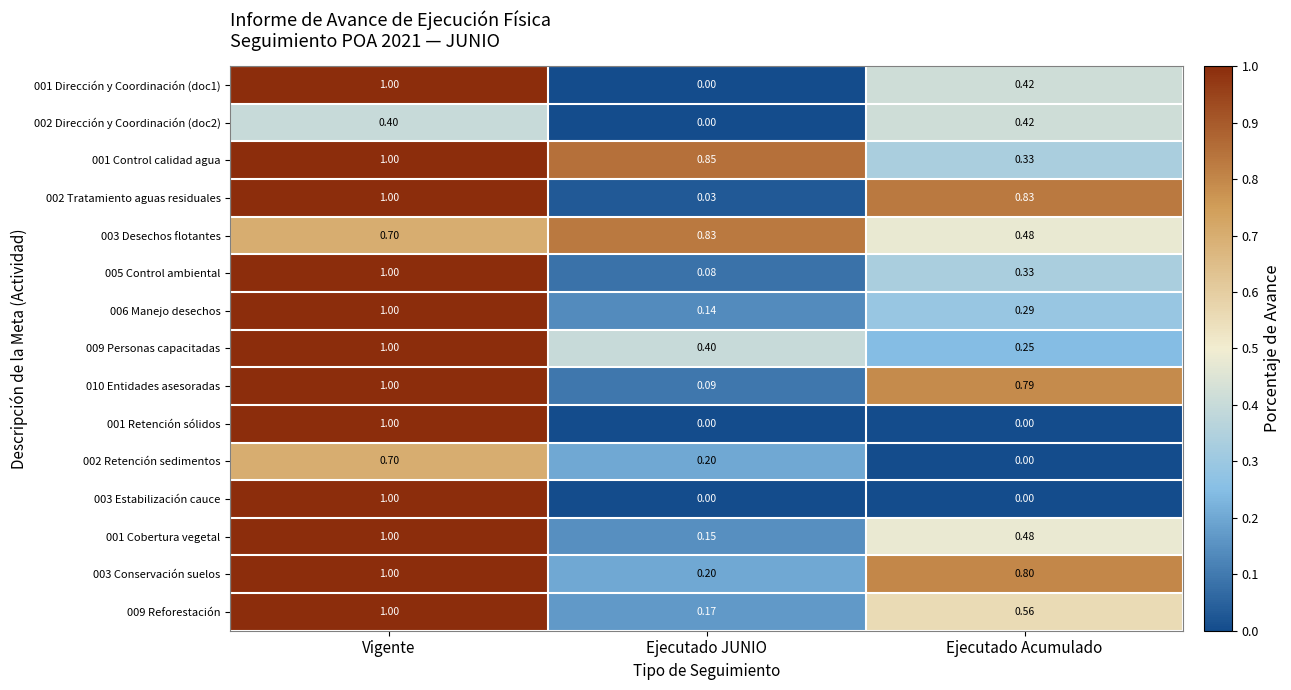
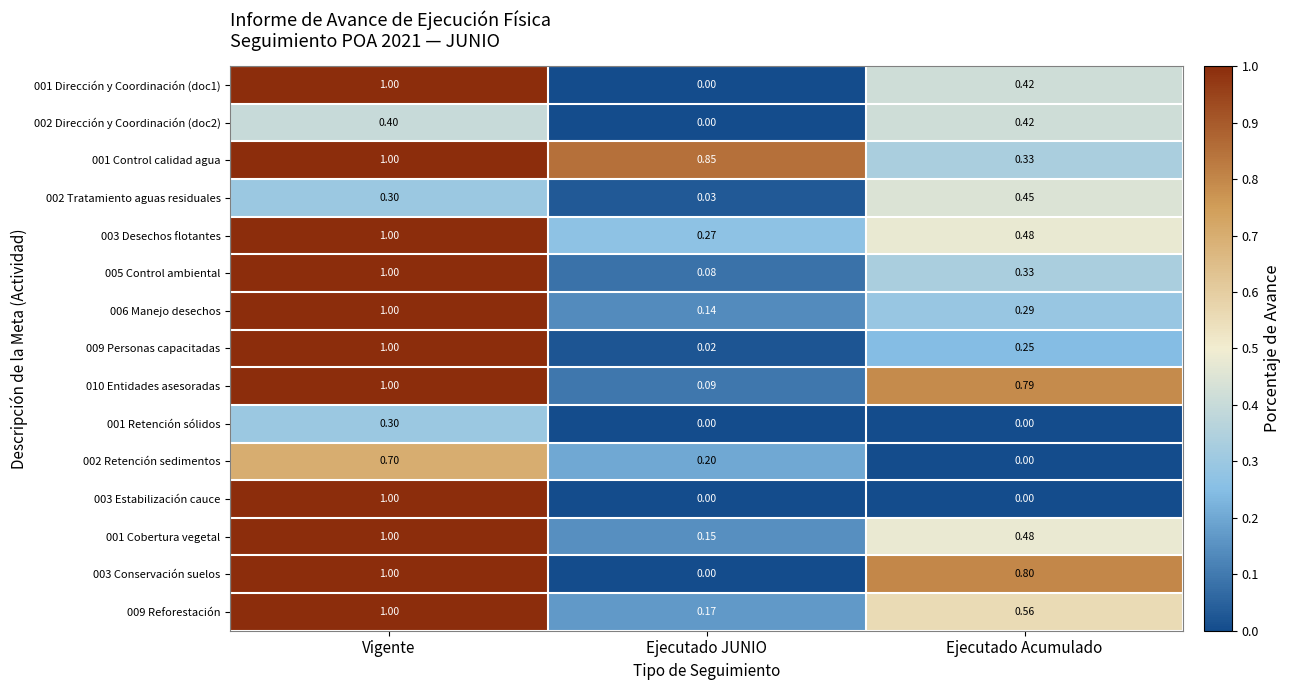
  {
    "001 Dirección y Coordinación (doc1)": {
      "Vigente": 1.00,
      "Ejecutado JUNIO": 0.00,
      "Ejecutado Acumulado": 0.42
    },
    "002 Dirección y Coordinación (doc2)": {
      "Vigente": 0.40,
      "Ejecutado JUNIO": 0.00,
      "Ejecutado Acumulado": 0.42
    },
    "001 Control calidad agua": {
      "Vigente": 1.00,
      "Ejecutado JUNIO": 0.85,
      "Ejecutado Acumulado": 0.33
    },
    "002 Tratamiento aguas residuales": {
-     "Vigente": 1.00,
+     "Vigente": 0.30,
      "Ejecutado JUNIO": 0.03,
-     "Ejecutado Acumulado": 0.83
+     "Ejecutado Acumulado": 0.45
    },
    "003 Desechos flotantes": {
-     "Vigente": 0.70,
-     "Ejecutado JUNIO": 0.83,
+     "Vigente": 1.00,
+     "Ejecutado JUNIO": 0.27,
      "Ejecutado Acumulado": 0.48
    },
    "005 Control ambiental": {
      "Vigente": 1.00,
      "Ejecutado JUNIO": 0.08,
      "Ejecutado Acumulado": 0.33
    },
    "006 Manejo desechos": {
      "Vigente": 1.00,
      "Ejecutado JUNIO": 0.14,
      "Ejecutado Acumulado": 0.29
    },
    "009 Personas capacitadas": {
      "Vigente": 1.00,
-     "Ejecutado JUNIO": 0.40,
+     "Ejecutado JUNIO": 0.02,
      "Ejecutado Acumulado": 0.25
    },
    "010 Entidades asesoradas": {
      "Vigente": 1.00,
      "Ejecutado JUNIO": 0.09,
      "Ejecutado Acumulado": 0.79
    },
    "001 Retención sólidos": {
-     "Vigente": 1.00,
+     "Vigente": 0.30,
      "Ejecutado JUNIO": 0.00,
      "Ejecutado Acumulado": 0.00
    },
    "002 Retención sedimentos": {
      "Vigente": 0.70,
      "Ejecutado JUNIO": 0.20,
      "Ejecutado Acumulado": 0.00
    },
    "003 Estabilización cauce": {
      "Vigente": 1.00,
      "Ejecutado JUNIO": 0.00,
      "Ejecutado Acumulado": 0.00
    },
    "001 Cobertura vegetal": {
      "Vigente": 1.00,
      "Ejecutado JUNIO": 0.15,
      "Ejecutado Acumulado": 0.48
    },
    "003 Conservación suelos": {
      "Vigente": 1.00,
-     "Ejecutado JUNIO": 0.20,
+     "Ejecutado JUNIO": 0.00,
      "Ejecutado Acumulado": 0.80
    },
    "009 Reforestación": {
      "Vigente": 1.00,
      "Ejecutado JUNIO": 0.17,
      "Ejecutado Acumulado": 0.56
    }
  }
